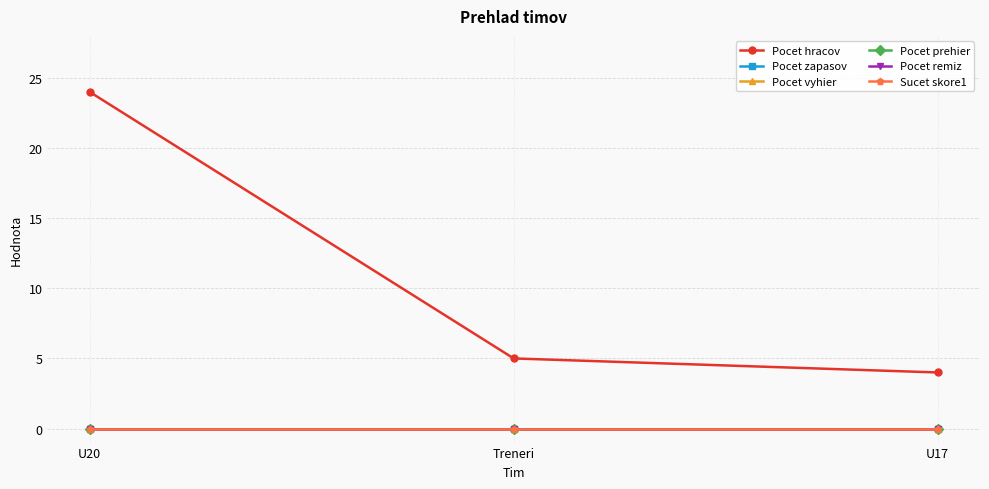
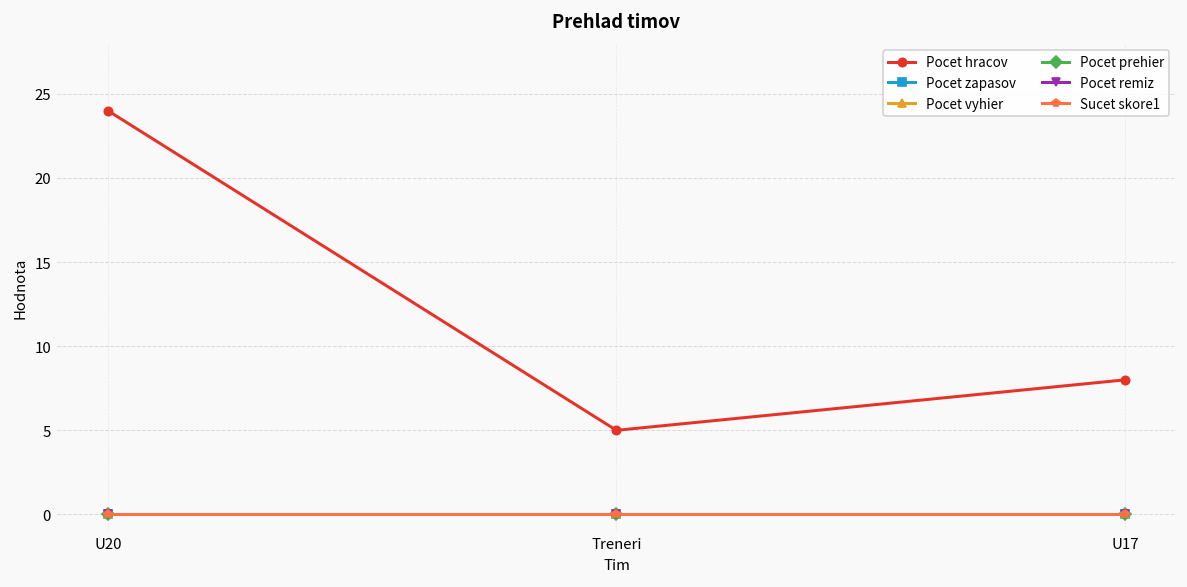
  {
    "Pocet hracov": {
      "U20": 24,
      "Treneri": 5,
-     "U17": 4
+     "U17": 8
    },
    "Sucet skore1": {
      "U20": 0,
      "Treneri": 0,
      "U17": 0
    }
  }
